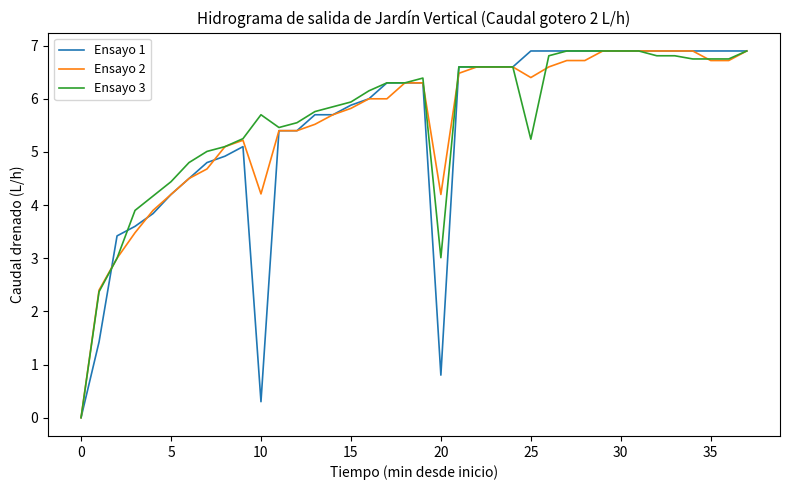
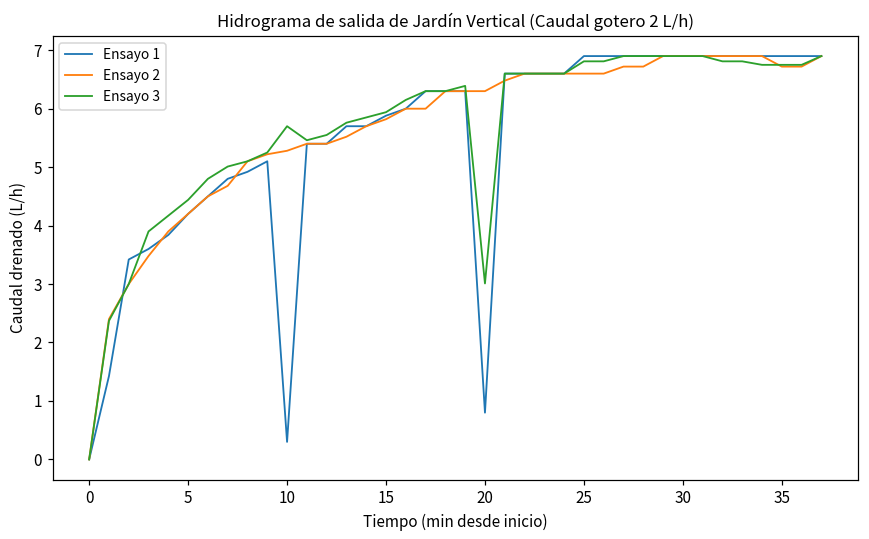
  {
    "Ensayo 1": {
      "10": 0.3,
      "15": 5.9,
      "20": 0.8,
      "25": 6.9,
      "35": 6.9
    },
    "Ensayo 2": {
-     "10": 4.2,
+     "10": 5.3,
      "15": 5.8,
-     "20": 4.2,
-     "25": 6.4
+     "20": 6.3,
+     "25": 6.6
    },
    "Ensayo 3": {
      "5": 4.4,
      "10": 5.7,
      "15": 5.9,
      "20": 3.0,
-     "25": 5.2
+     "25": 6.8
    }
  }
